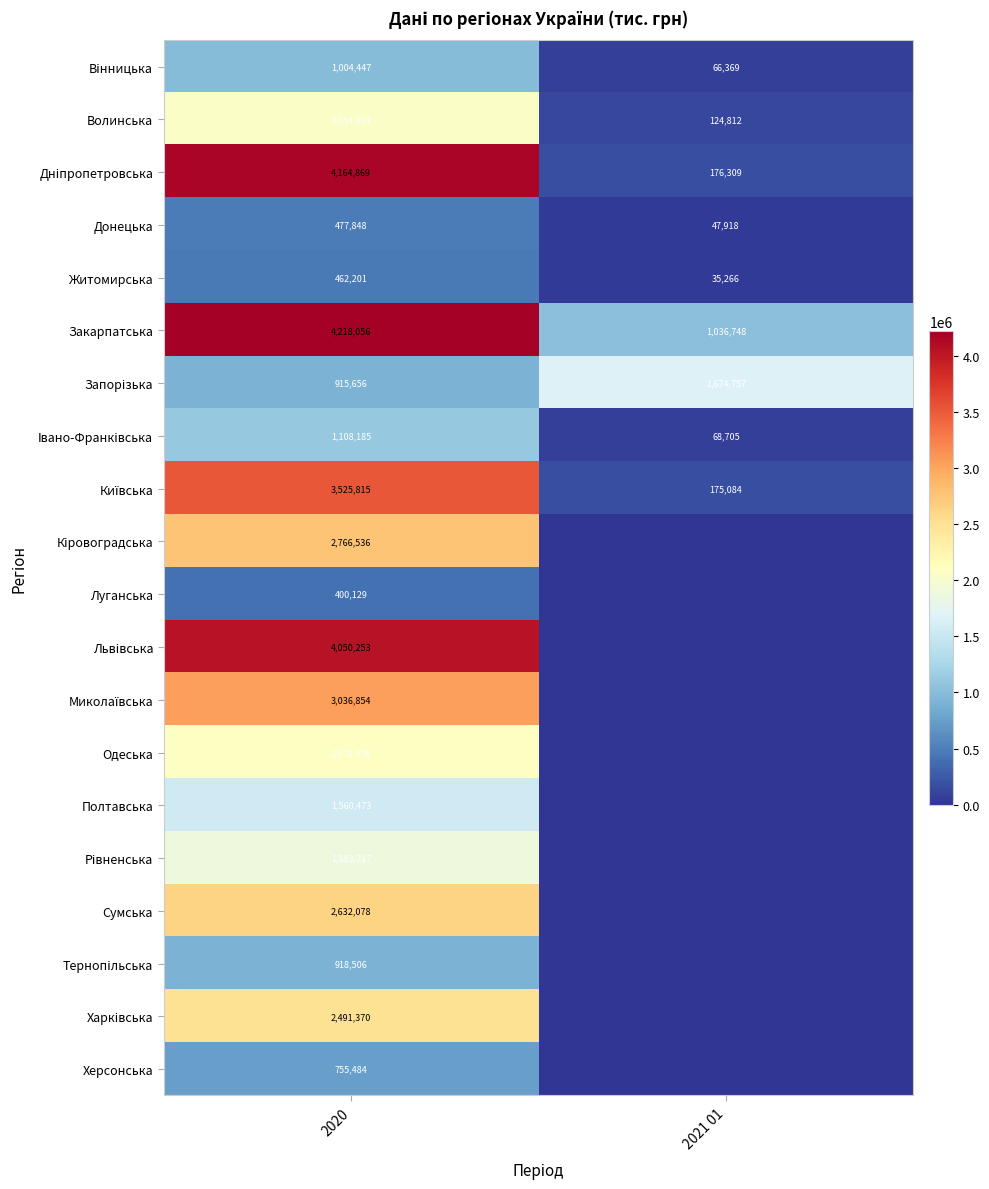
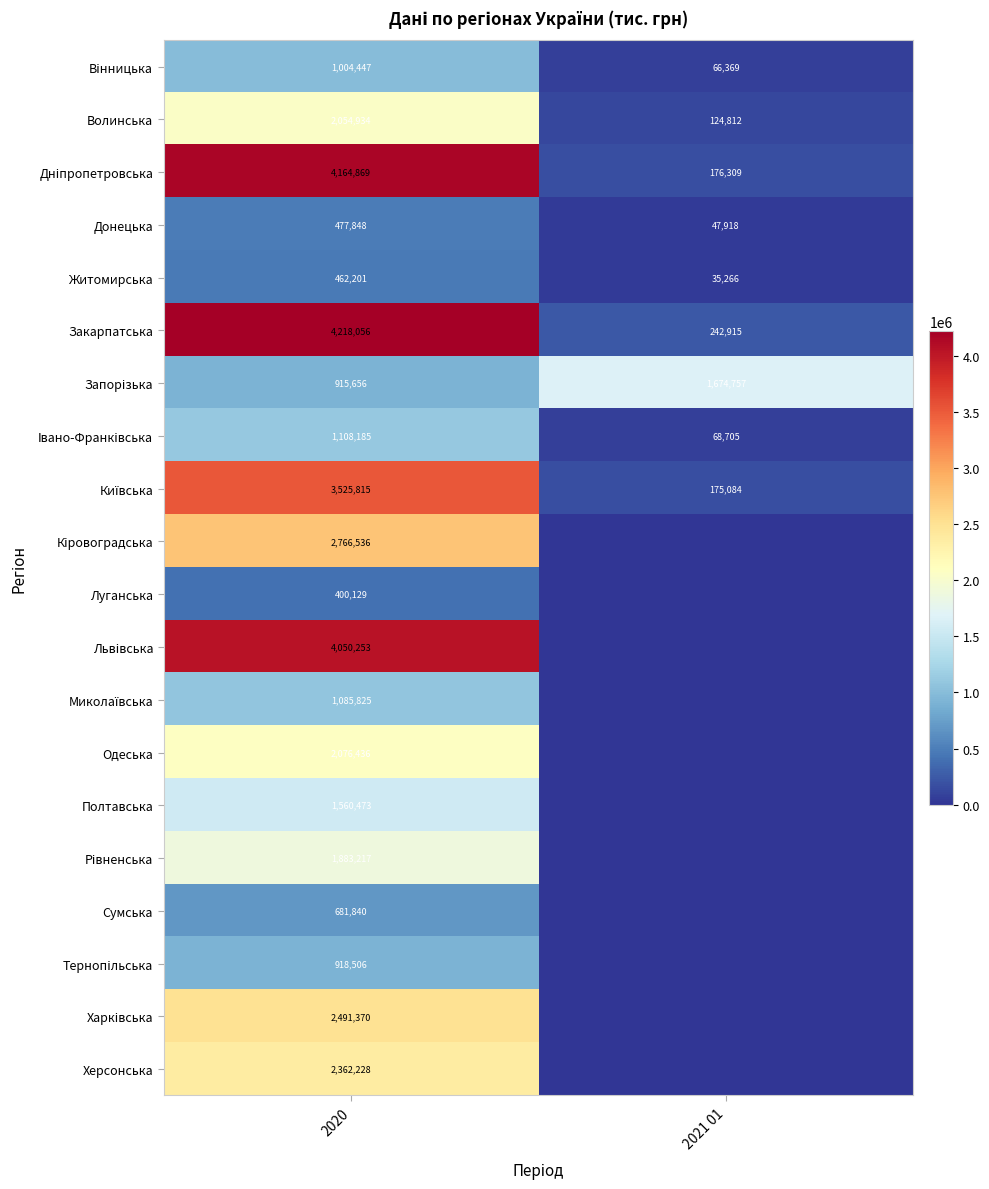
  {
    "Вінницька": {
      "2020": "1,004,447",
      "2021 01": "66,369"
    },
    "Волинська": {
      "2020": "2,054,934",
      "2021 01": "124,812"
    },
    "Дніпропетровська": {
      "2020": "4,164,869",
      "2021 01": "176,309"
    },
    "Донецька": {
      "2020": "477,848",
      "2021 01": "47,918"
    },
    "Житомирська": {
      "2020": "462,201",
      "2021 01": "35,266"
    },
    "Закарпатська": {
      "2020": "4,218,056",
-     "2021 01": "1,036,748"
+     "2021 01": "242,915"
    },
    "Запорізька": {
      "2020": "915,656"
    },
    "Івано-Франківська": {
      "2020": "1,108,185",
      "2021 01": "68,705"
    },
    "Київська": {
      "2020": "3,525,815",
      "2021 01": "175,084"
    },
    "Кіровоградська": {
      "2020": "2,766,536"
    },
    "Луганська": {
      "2020": "400,129"
    },
    "Львівська": {
      "2020": "4,050,253"
    },
    "Миколаївська": {
-     "2020": "3,036,854"
+     "2020": "1,085,825"
    },
    "Одеська": {
      "2020": "2,076,436"
    },
    "Полтавська": {
      "2020": "1,560,473"
    },
    "Сумська": {
-     "2020": "2,632,078"
+     "2020": "681,840"
    },
    "Тернопільська": {
      "2020": "918,506"
    },
    "Харківська": {
      "2020": "2,491,370"
    },
    "Херсонська": {
-     "2020": "755,484"
+     "2020": "2,362,228"
    }
  }
